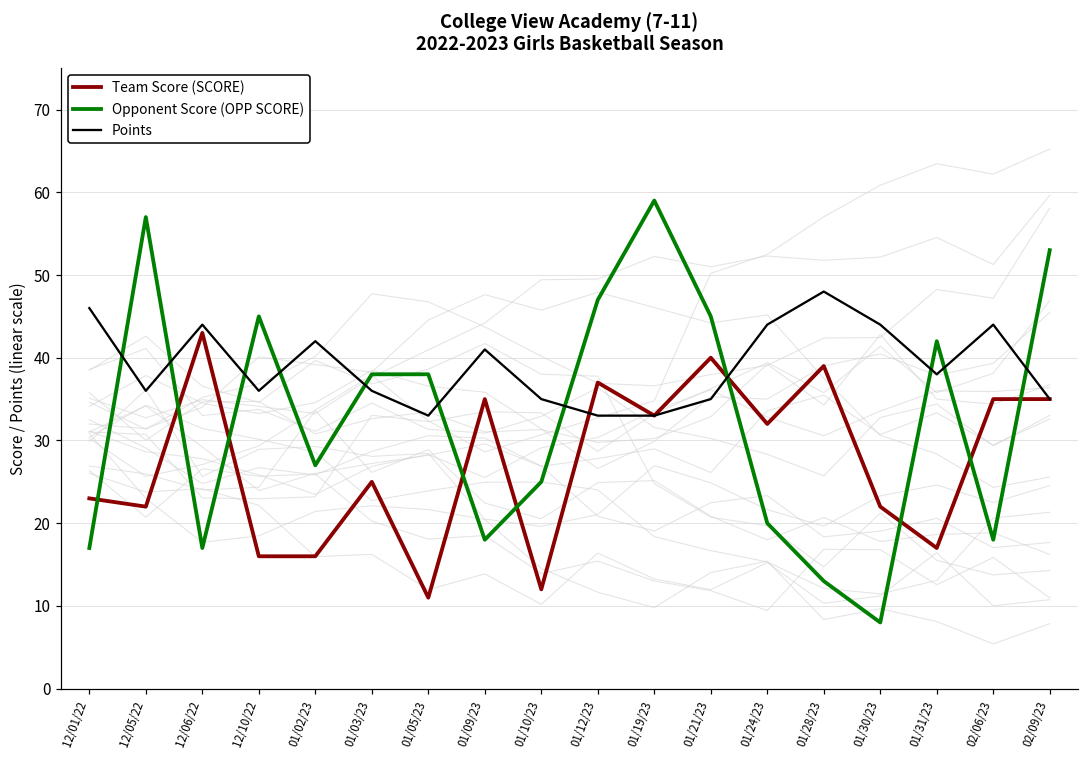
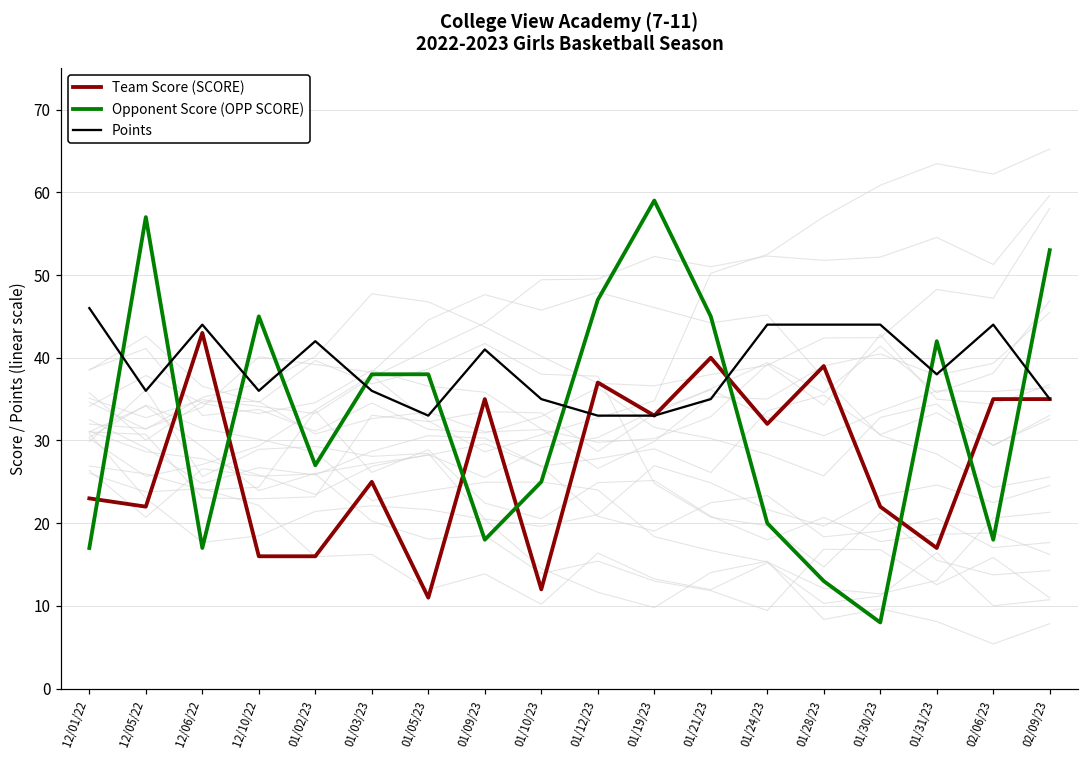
  {
    "Team Score (SCORE)": {
      "12/01/22": 23,
      "12/05/22": 22,
      "12/06/22": 43,
      "12/10/22": 16,
      "01/03/23": 25,
      "01/05/23": 11,
      "01/09/23": 35,
      "01/10/23": 12,
      "01/21/23": 40,
      "01/24/23": 32,
      "01/30/23": 22,
      "01/31/23": 17,
      "02/06/23": 35
    },
    "Opponent Score (OPP SCORE)": {
      "12/01/22": 17,
      "12/05/22": 57,
      "12/06/22": 17,
      "12/10/22": 45,
      "01/02/23": 27,
      "01/05/23": 38,
      "01/09/23": 18,
      "01/12/23": 47,
      "01/19/23": 59,
      "01/21/23": 45,
      "01/28/23": 13,
      "01/30/23": 8,
      "01/31/23": 42,
      "02/06/23": 18,
      "02/09/23": 53
    },
    "Points": {
      "12/01/22": 46,
      "12/06/22": 44,
      "12/10/22": 36,
      "01/02/23": 42,
      "01/03/23": 36,
      "01/05/23": 33,
      "01/09/23": 41,
      "01/10/23": 35,
      "01/24/23": 44,
-     "01/28/23": 48,
+     "01/28/23": 44,
      "01/30/23": 44,
      "02/06/23": 44
    }
  }
